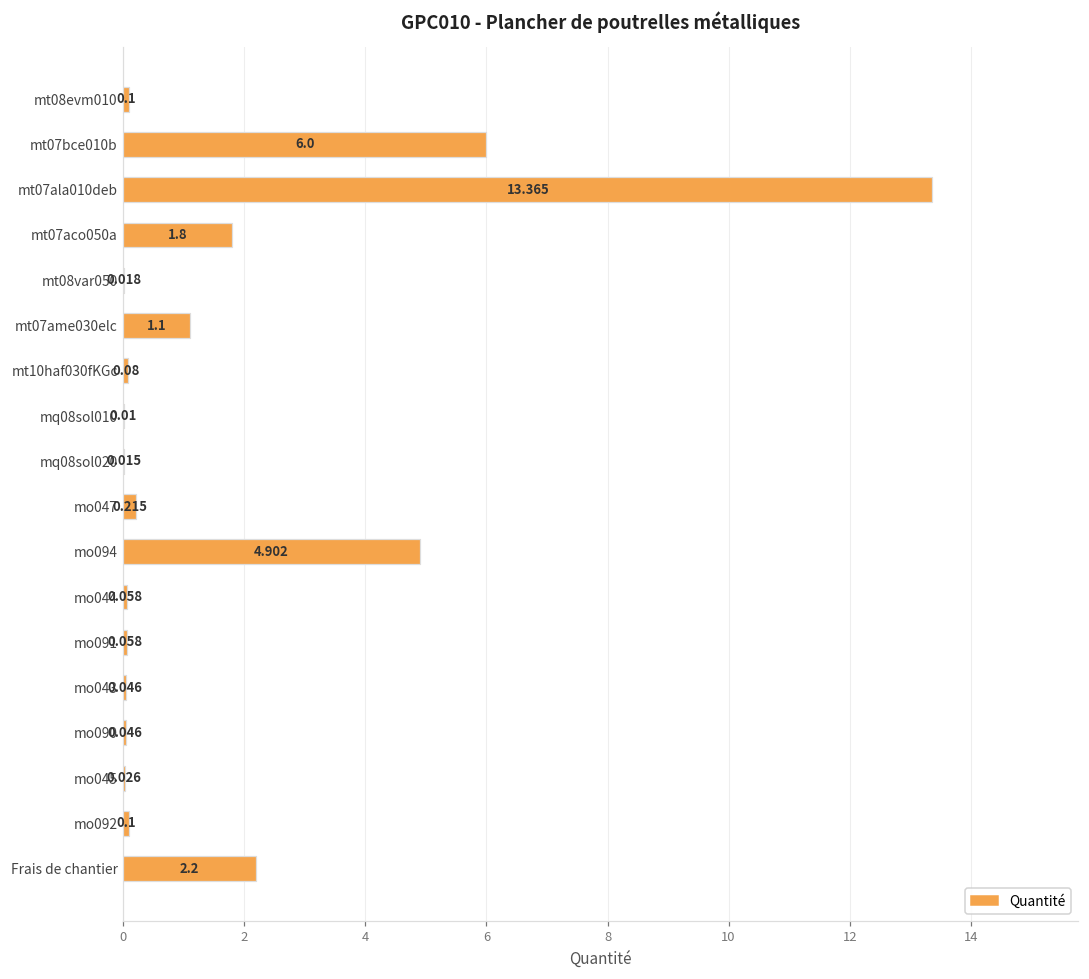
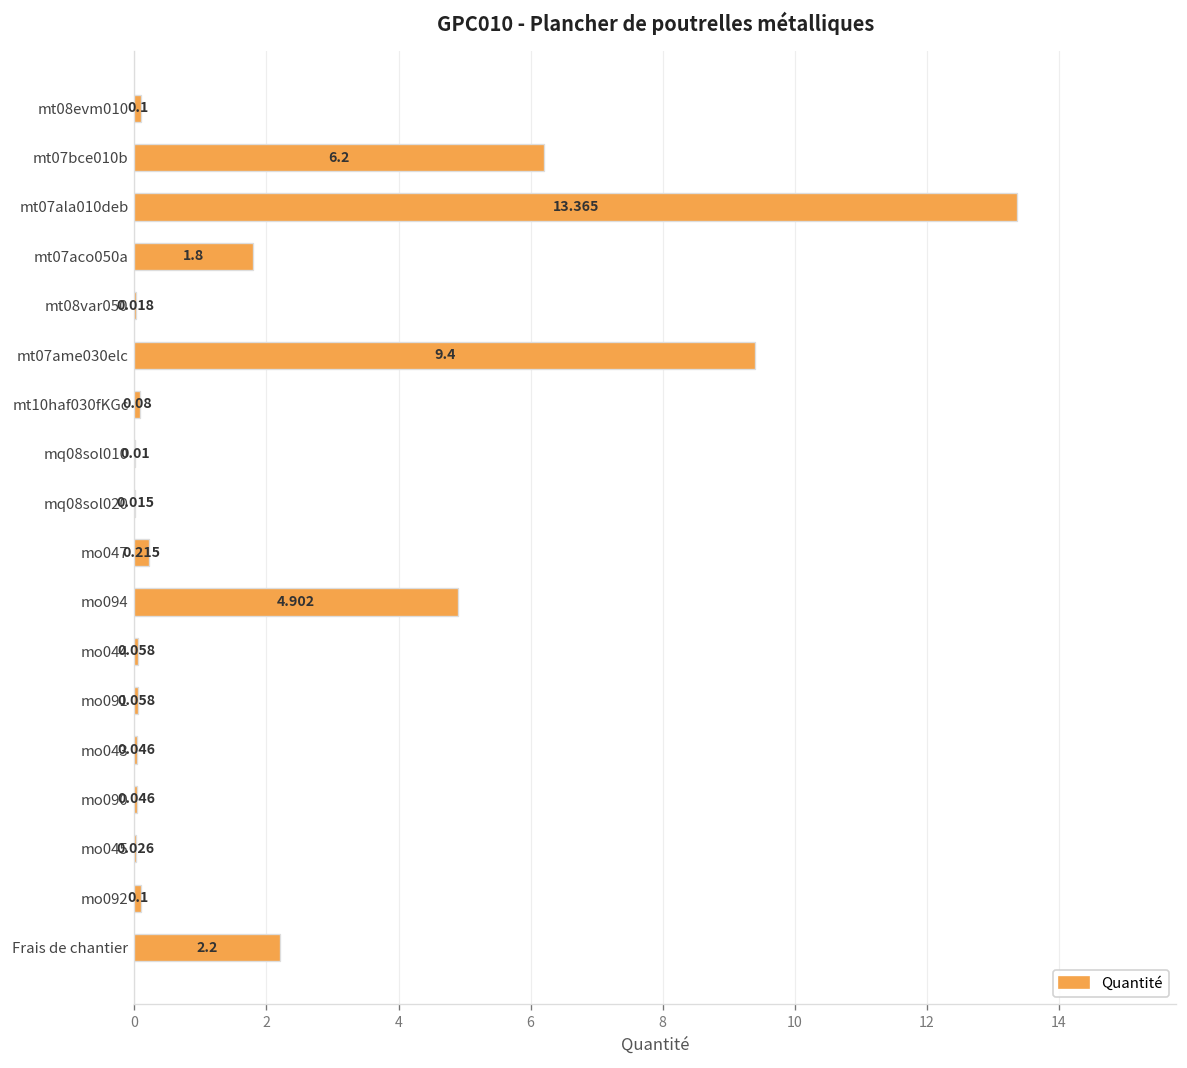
  {
    "mt08evm010": 0.1,
-   "mt07bce010b": 6.0,
+   "mt07bce010b": 6.2,
    "mt07ala010deb": 13.365,
    "mt07aco050a": 1.8,
    "mt08var050": 0.018,
-   "mt07ame030elc": 1.1,
+   "mt07ame030elc": 9.4,
    "mt10haf030fKGc": 0.08,
    "mq08sol010": 0.01,
    "mq08sol020": 0.015,
    "mo047": 0.215,
    "mo094": 4.902,
    "mo044": 0.058,
    "mo091": 0.058,
    "mo043": 0.046,
    "mo090": 0.046,
    "mo045": 0.026,
    "mo092": 0.1,
    "Frais de chantier": 2.2
  }
